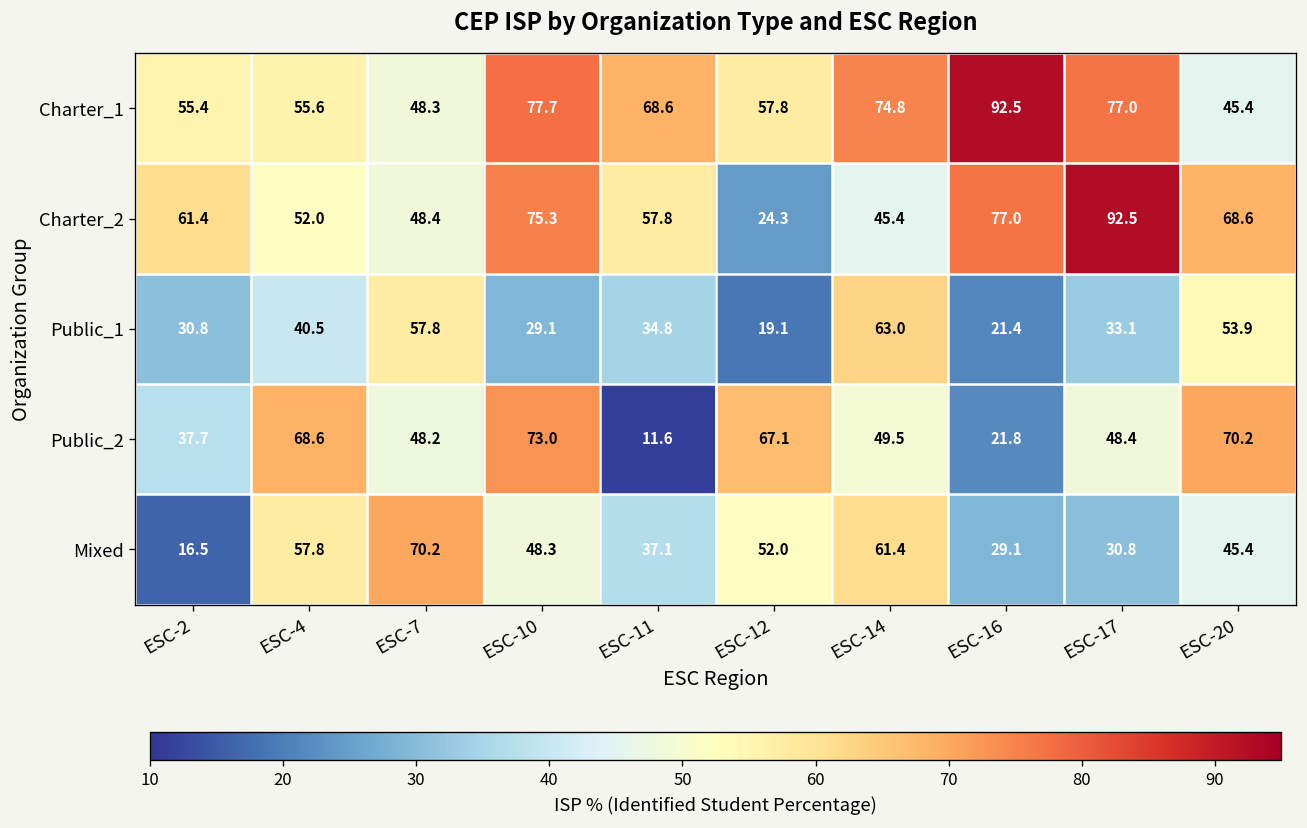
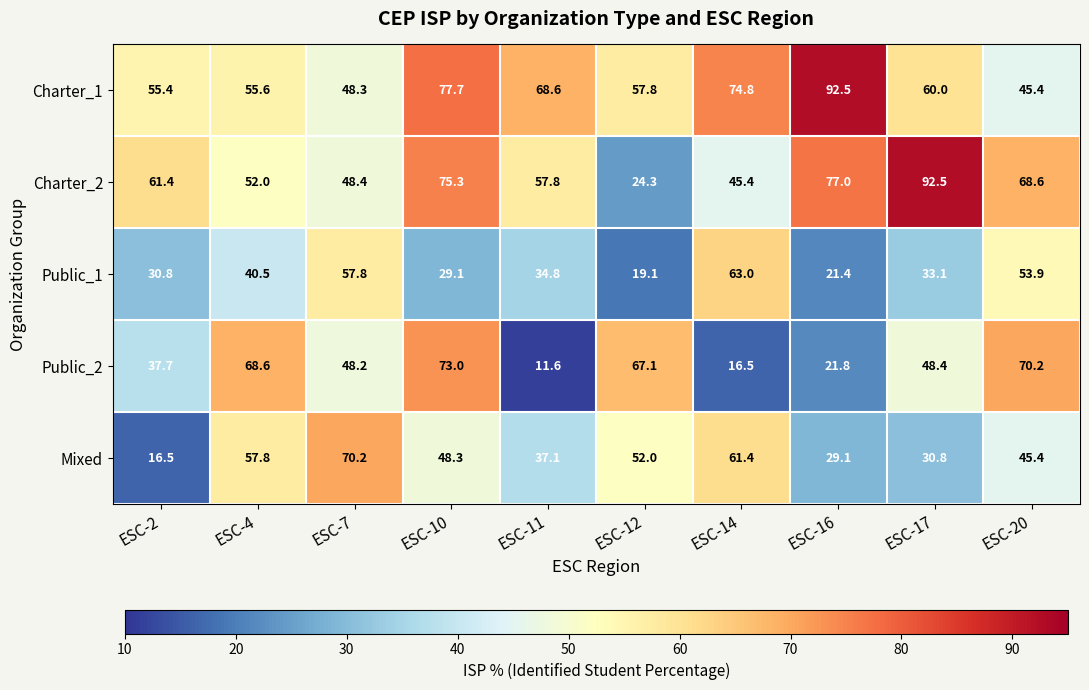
  {
    "Charter_1": {
      "ESC-2": 55.4,
      "ESC-4": 55.6,
      "ESC-7": 48.3,
      "ESC-10": 77.7,
      "ESC-11": 68.6,
      "ESC-12": 57.8,
      "ESC-14": 74.8,
      "ESC-16": 92.5,
-     "ESC-17": 77.0,
+     "ESC-17": 60.0,
      "ESC-20": 45.4
    },
    "Charter_2": {
      "ESC-2": 61.4,
      "ESC-4": 52.0,
      "ESC-7": 48.4,
      "ESC-10": 75.3,
      "ESC-11": 57.8,
      "ESC-12": 24.3,
      "ESC-14": 45.4,
      "ESC-16": 77.0,
      "ESC-17": 92.5,
      "ESC-20": 68.6
    },
    "Public_1": {
      "ESC-2": 30.8,
      "ESC-4": 40.5,
      "ESC-7": 57.8,
      "ESC-10": 29.1,
      "ESC-11": 34.8,
      "ESC-12": 19.1,
      "ESC-14": 63.0,
      "ESC-16": 21.4,
      "ESC-17": 33.1,
      "ESC-20": 53.9
    },
    "Public_2": {
      "ESC-2": 37.7,
      "ESC-4": 68.6,
      "ESC-7": 48.2,
      "ESC-10": 73.0,
      "ESC-11": 11.6,
      "ESC-12": 67.1,
-     "ESC-14": 49.5,
+     "ESC-14": 16.5,
      "ESC-16": 21.8,
      "ESC-17": 48.4,
      "ESC-20": 70.2
    },
    "Mixed": {
      "ESC-2": 16.5,
      "ESC-4": 57.8,
      "ESC-7": 70.2,
      "ESC-10": 48.3,
      "ESC-11": 37.1,
      "ESC-12": 52.0,
      "ESC-14": 61.4,
      "ESC-16": 29.1,
      "ESC-17": 30.8,
      "ESC-20": 45.4
    }
  }
